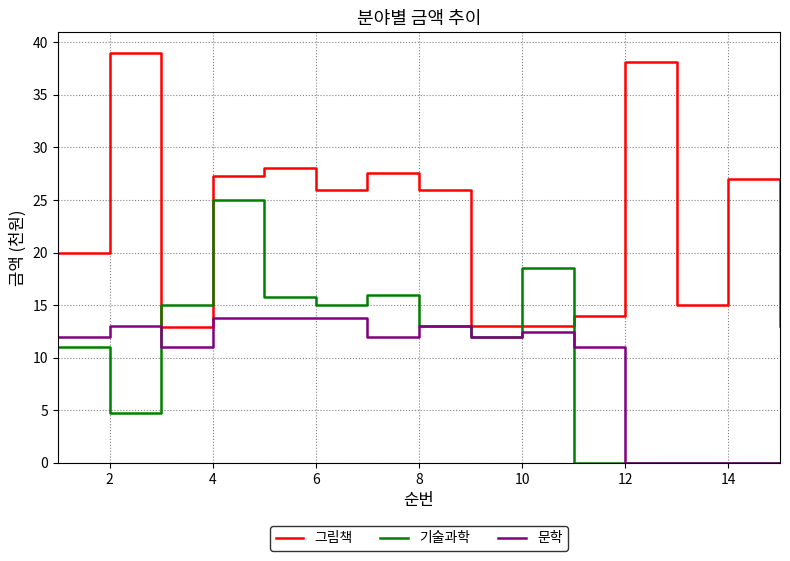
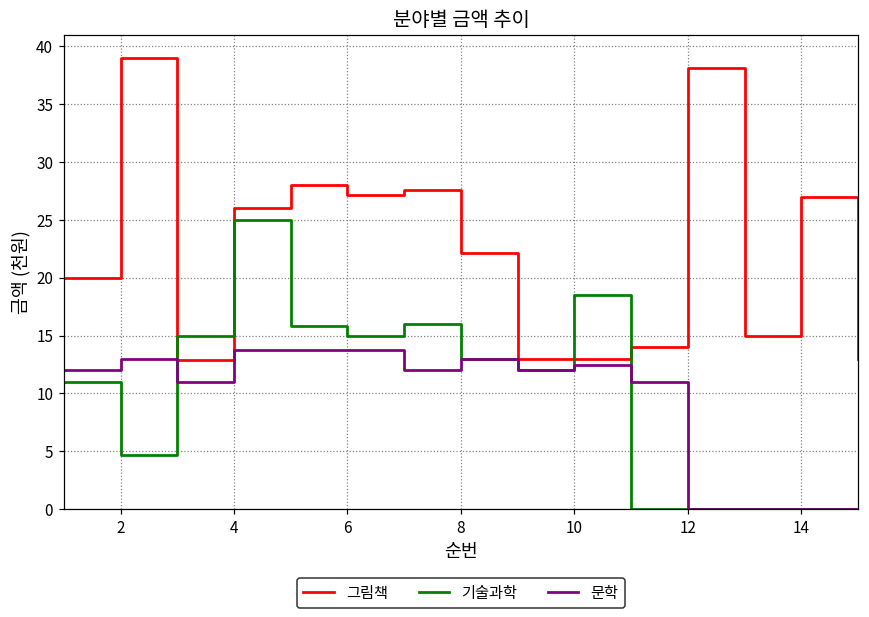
  {
    "그림책": {
      "2": 39.0,
-     "4": 27.3,
-     "6": 26.0,
-     "8": 26.0,
+     "4": 26.0,
+     "6": 27.2,
+     "8": 22.2,
      "10": 13.0,
      "12": 38.1,
      "14": 27.0
    },
    "기술과학": {
      "2": 4.7,
      "4": 25.0,
      "6": 15.0,
      "10": 18.5
    },
    "문학": {
      "2": 13.0,
      "4": 13.8,
      "6": 13.8,
      "10": 12.5
    }
  }
